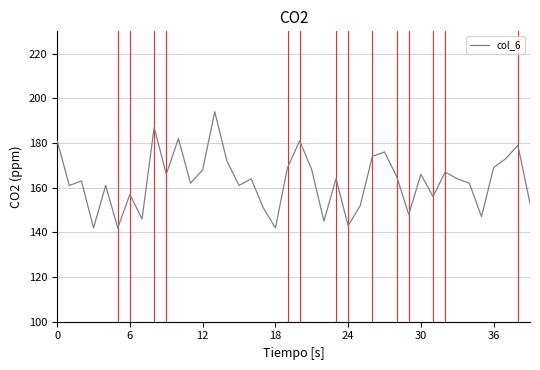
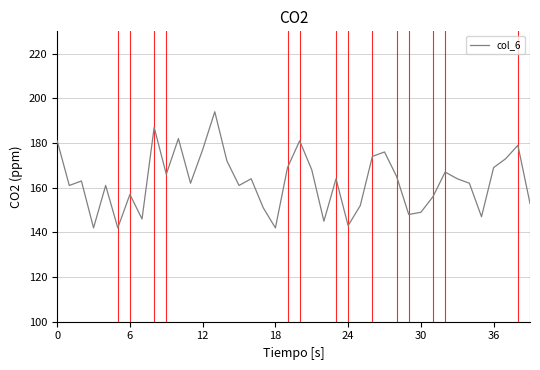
  {
    "0": 181,
    "6": 157,
-   "12": 168,
+   "12": 177,
    "18": 142,
    "24": 143,
-   "30": 166,
+   "30": 149,
    "36": 169
  }
